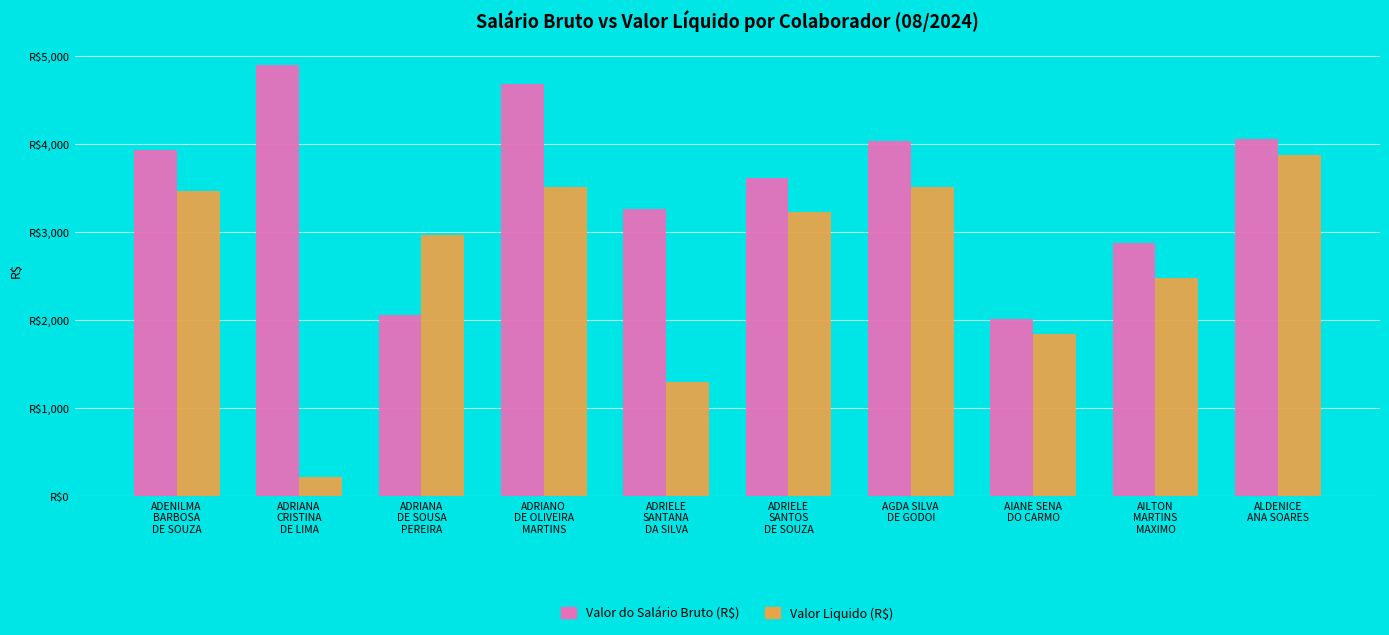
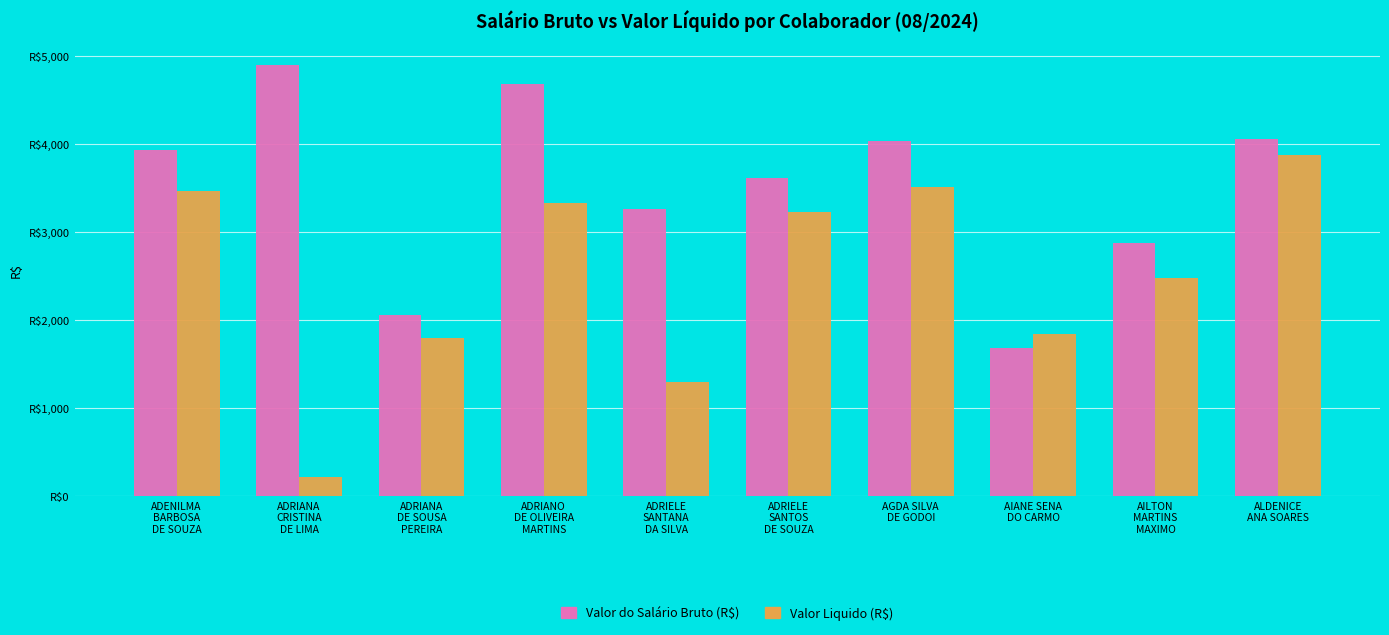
  {
    "Valor do Salário Bruto (R$)": {
      "ADENILMA BARBOSA DE SOUZA": "R$3,900",
      "ADRIANA CRISTINA DE LIMA": "R$4,900",
      "ADRIANA DE SOUSA PEREIRA": "R$2,100",
      "ADRIANO DE OLIVEIRA MARTINS": "R$4,700",
      "ADRIELE SANTANA DA SILVA": "R$3,300",
      "ADRIELE SANTOS DE SOUZA": "R$3,600",
      "AGDA SILVA DE GODOI": "R$4,000",
-     "AIANE SENA DO CARMO": "R$2,000",
+     "AIANE SENA DO CARMO": "R$1,700",
      "AILTON MARTINS MAXIMO": "R$2,900",
      "ALDENICE ANA SOARES": "R$4,100"
    },
    "Valor Liquido (R$)": {
      "ADENILMA BARBOSA DE SOUZA": "R$3,500",
      "ADRIANA CRISTINA DE LIMA": "R$200",
-     "ADRIANA DE SOUSA PEREIRA": "R$3,000",
-     "ADRIANO DE OLIVEIRA MARTINS": "R$3,500",
+     "ADRIANA DE SOUSA PEREIRA": "R$1,800",
+     "ADRIANO DE OLIVEIRA MARTINS": "R$3,300",
      "ADRIELE SANTANA DA SILVA": "R$1,300",
      "ADRIELE SANTOS DE SOUZA": "R$3,200",
      "AGDA SILVA DE GODOI": "R$3,500",
      "AIANE SENA DO CARMO": "R$1,800",
      "AILTON MARTINS MAXIMO": "R$2,500",
      "ALDENICE ANA SOARES": "R$3,900"
    }
  }
